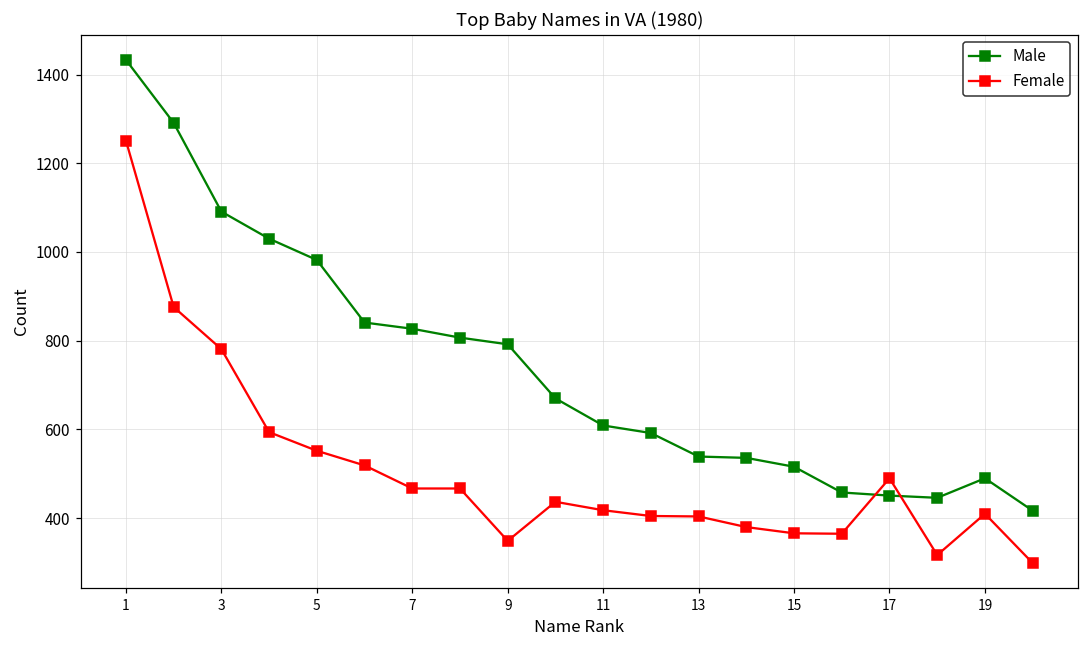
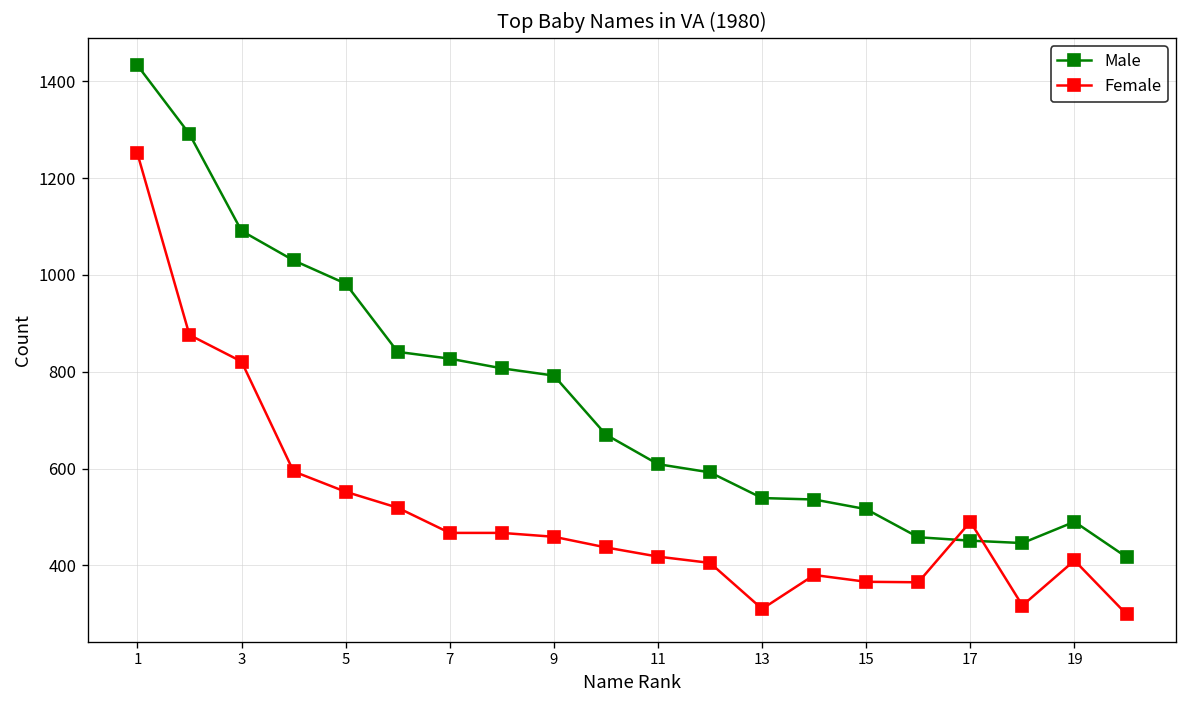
  {
    "Male": {
      "1": 1430,
      "3": 1090,
      "5": 980,
      "7": 830,
      "9": 790,
      "11": 610,
      "13": 540,
      "15": 520,
      "17": 450,
      "19": 490
    },
    "Female": {
      "1": 1250,
-     "3": 780,
+     "3": 820,
      "5": 550,
      "7": 470,
-     "9": 350,
+     "9": 460,
      "11": 420,
-     "13": 400,
+     "13": 310,
      "15": 370,
      "17": 490,
      "19": 410
    }
  }
